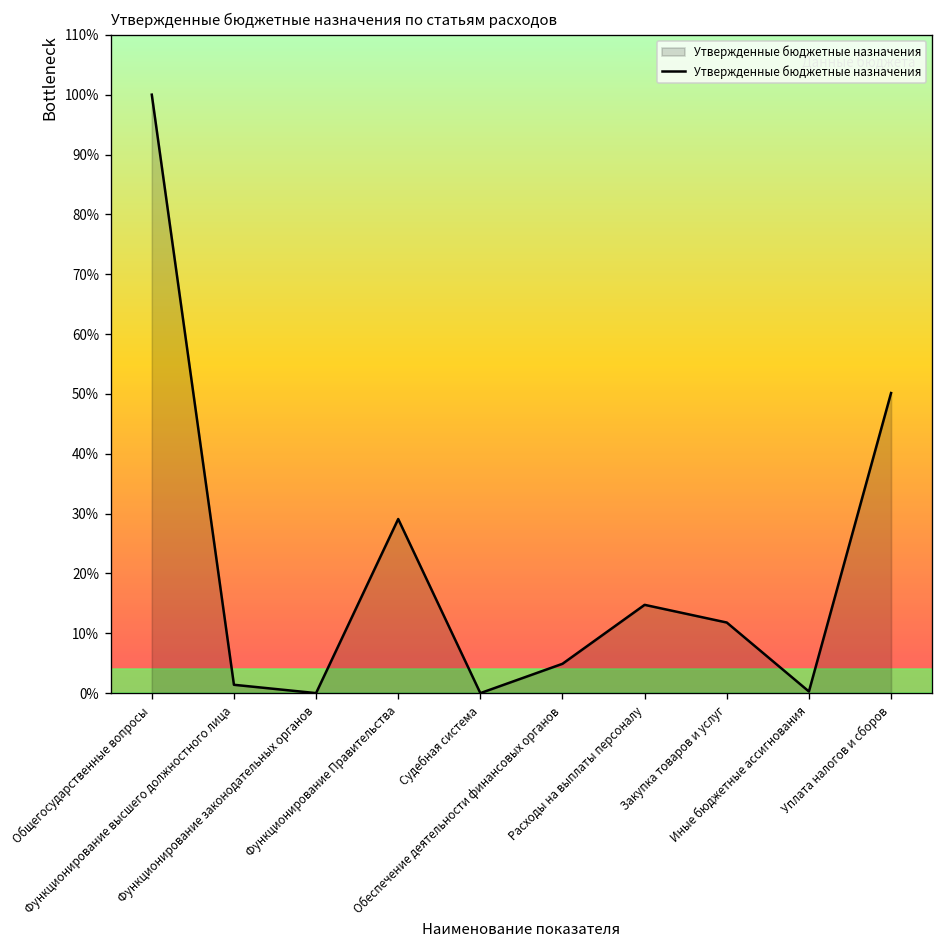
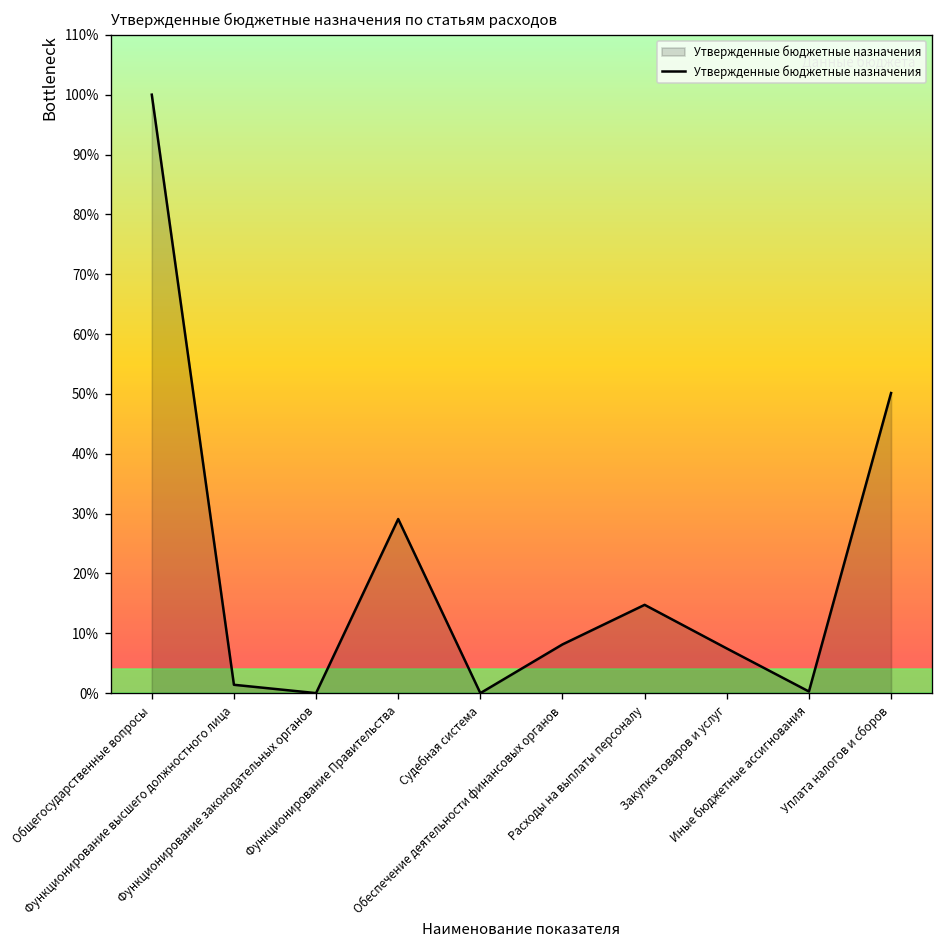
  {
    "Общегосударственные вопросы": "100%",
    "Функционирование Правительства": "29%",
-   "Обеспечение деятельности финансовых органов": "5%",
+   "Обеспечение деятельности финансовых органов": "8%",
    "Расходы на выплаты персоналу": "15%",
-   "Закупка товаров и услуг": "12%",
+   "Закупка товаров и услуг": "7%",
    "Уплата налогов и сборов": "50%"
  }
